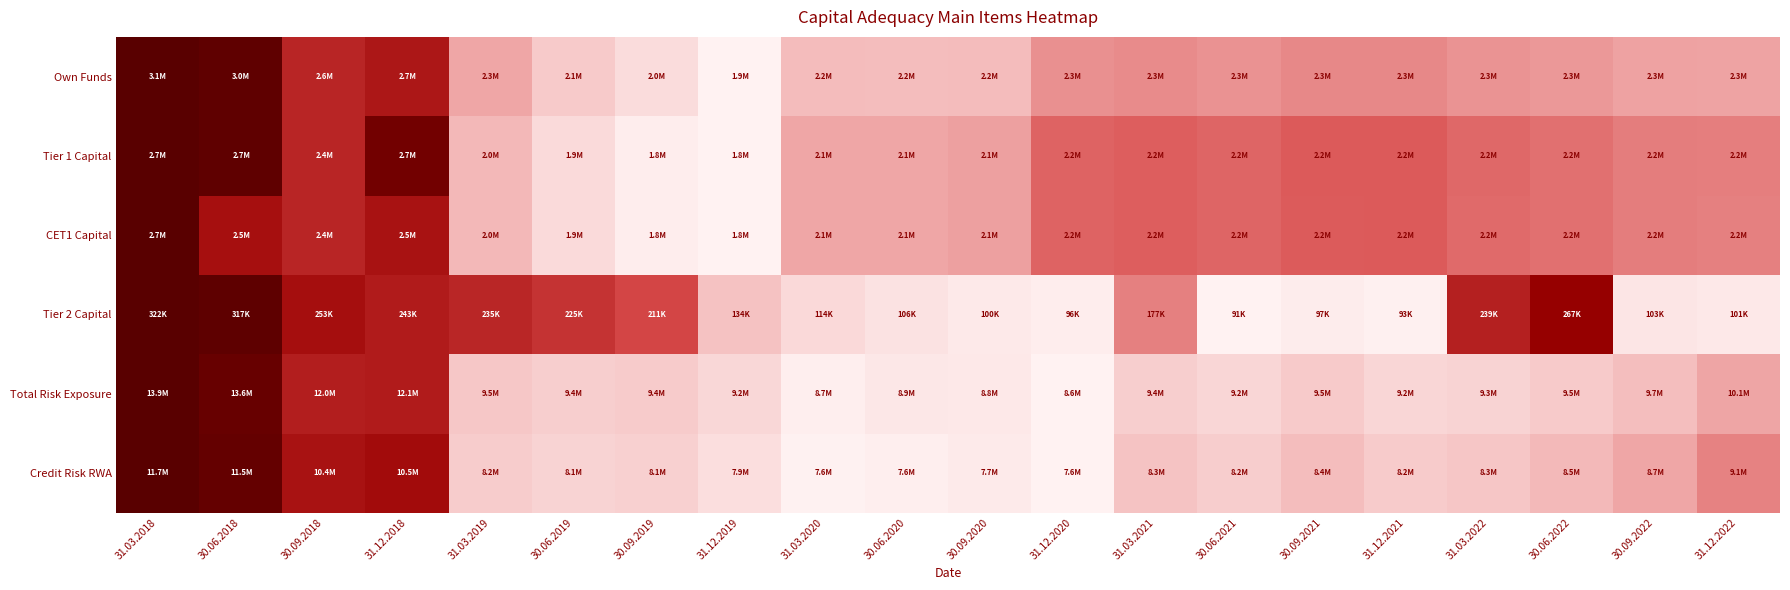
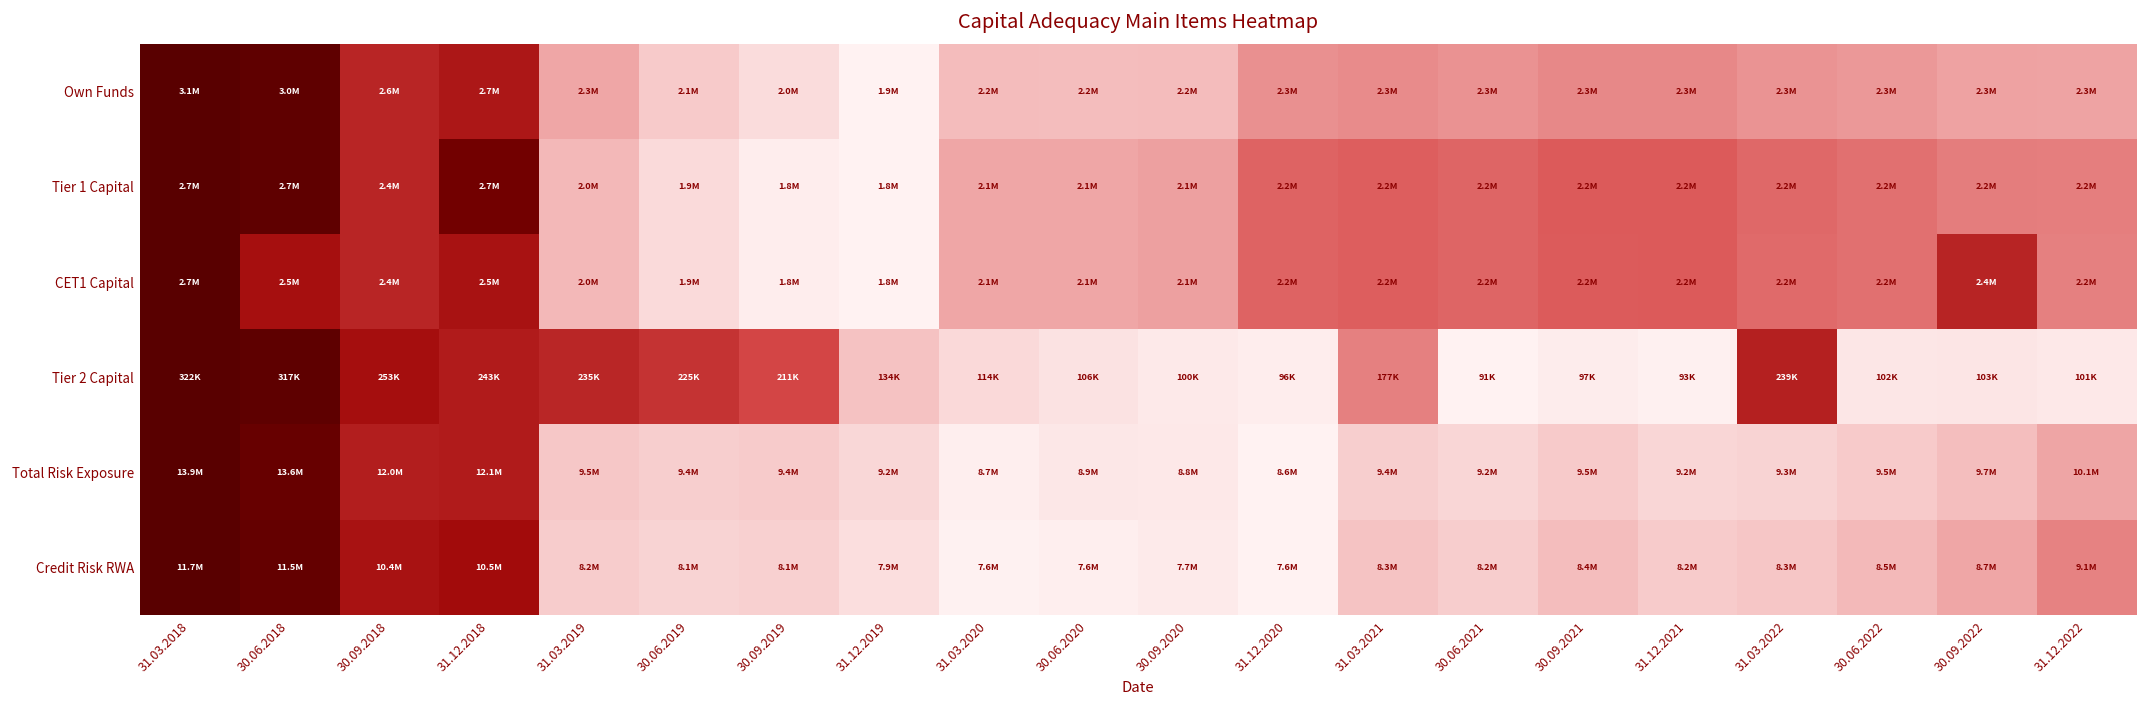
  {
    "Own Funds": {
      "31.03.2018": "3.1M",
      "30.06.2018": "3.0M",
      "30.09.2018": "2.6M",
      "31.12.2018": "2.7M",
      "31.03.2019": "2.3M",
      "30.06.2019": "2.1M",
      "30.09.2019": "2.0M",
      "31.12.2019": "1.9M",
      "31.03.2020": "2.2M",
      "30.06.2020": "2.2M",
      "30.09.2020": "2.2M",
      "31.12.2020": "2.3M",
      "31.03.2021": "2.3M",
      "30.06.2021": "2.3M",
      "30.09.2021": "2.3M",
      "31.12.2021": "2.3M",
      "31.03.2022": "2.3M",
      "30.06.2022": "2.3M",
      "30.09.2022": "2.3M",
      "31.12.2022": "2.3M"
    },
    "Tier 1 Capital": {
      "31.03.2018": "2.7M",
      "30.06.2018": "2.7M",
      "30.09.2018": "2.4M",
      "31.12.2018": "2.7M",
      "31.03.2019": "2.0M",
      "30.06.2019": "1.9M",
      "30.09.2019": "1.8M",
      "31.12.2019": "1.8M",
      "31.03.2020": "2.1M",
      "30.06.2020": "2.1M",
      "30.09.2020": "2.1M",
      "31.12.2020": "2.2M",
      "31.03.2021": "2.2M",
      "30.06.2021": "2.2M",
      "30.09.2021": "2.2M",
      "31.12.2021": "2.2M",
      "31.03.2022": "2.2M",
      "30.06.2022": "2.2M",
      "30.09.2022": "2.2M",
      "31.12.2022": "2.2M"
    },
    "CET1 Capital": {
      "31.03.2018": "2.7M",
      "30.06.2018": "2.5M",
      "30.09.2018": "2.4M",
      "31.12.2018": "2.5M",
      "31.03.2019": "2.0M",
      "30.06.2019": "1.9M",
      "30.09.2019": "1.8M",
      "31.12.2019": "1.8M",
      "31.03.2020": "2.1M",
      "30.06.2020": "2.1M",
      "30.09.2020": "2.1M",
      "31.12.2020": "2.2M",
      "31.03.2021": "2.2M",
      "30.06.2021": "2.2M",
      "30.09.2021": "2.2M",
      "31.12.2021": "2.2M",
      "31.03.2022": "2.2M",
      "30.06.2022": "2.2M",
-     "30.09.2022": "2.2M",
+     "30.09.2022": "2.4M",
      "31.12.2022": "2.2M"
    },
    "Tier 2 Capital": {
      "31.03.2018": "322K",
      "30.06.2018": "317K",
      "30.09.2018": "253K",
      "31.12.2018": "243K",
      "31.03.2019": "235K",
      "30.06.2019": "225K",
      "30.09.2019": "211K",
      "31.12.2019": "134K",
      "31.03.2020": "114K",
      "30.06.2020": "106K",
      "30.09.2020": "100K",
      "31.12.2020": "96K",
      "31.03.2021": "177K",
      "30.06.2021": "91K",
      "30.09.2021": "97K",
      "31.12.2021": "93K",
      "31.03.2022": "239K",
-     "30.06.2022": "267K",
+     "30.06.2022": "102K",
      "30.09.2022": "103K",
      "31.12.2022": "101K"
    },
    "Total Risk Exposure": {
      "31.03.2018": "13.9M",
      "30.06.2018": "13.6M",
      "30.09.2018": "12.0M",
      "31.12.2018": "12.1M",
      "31.03.2019": "9.5M",
      "30.06.2019": "9.4M",
      "30.09.2019": "9.4M",
      "31.12.2019": "9.2M",
      "31.03.2020": "8.7M",
      "30.06.2020": "8.9M",
      "30.09.2020": "8.8M",
      "31.12.2020": "8.6M",
      "31.03.2021": "9.4M",
      "30.06.2021": "9.2M",
      "30.09.2021": "9.5M",
      "31.12.2021": "9.2M",
      "31.03.2022": "9.3M",
      "30.06.2022": "9.5M",
      "30.09.2022": "9.7M",
      "31.12.2022": "10.1M"
    },
    "Credit Risk RWA": {
      "31.03.2018": "11.7M",
      "30.06.2018": "11.5M",
      "30.09.2018": "10.4M",
      "31.12.2018": "10.5M",
      "31.03.2019": "8.2M",
      "30.06.2019": "8.1M",
      "30.09.2019": "8.1M",
      "31.12.2019": "7.9M",
      "31.03.2020": "7.6M",
      "30.06.2020": "7.6M",
      "30.09.2020": "7.7M",
      "31.12.2020": "7.6M",
      "31.03.2021": "8.3M",
      "30.06.2021": "8.2M",
      "30.09.2021": "8.4M",
      "31.12.2021": "8.2M",
      "31.03.2022": "8.3M",
      "30.06.2022": "8.5M",
      "30.09.2022": "8.7M",
      "31.12.2022": "9.1M"
    }
  }
